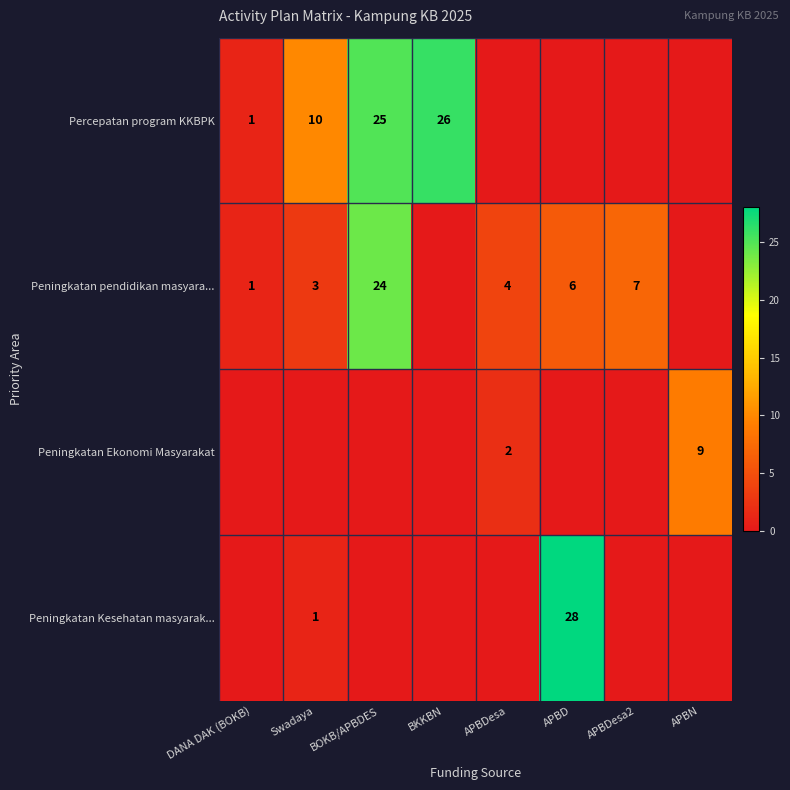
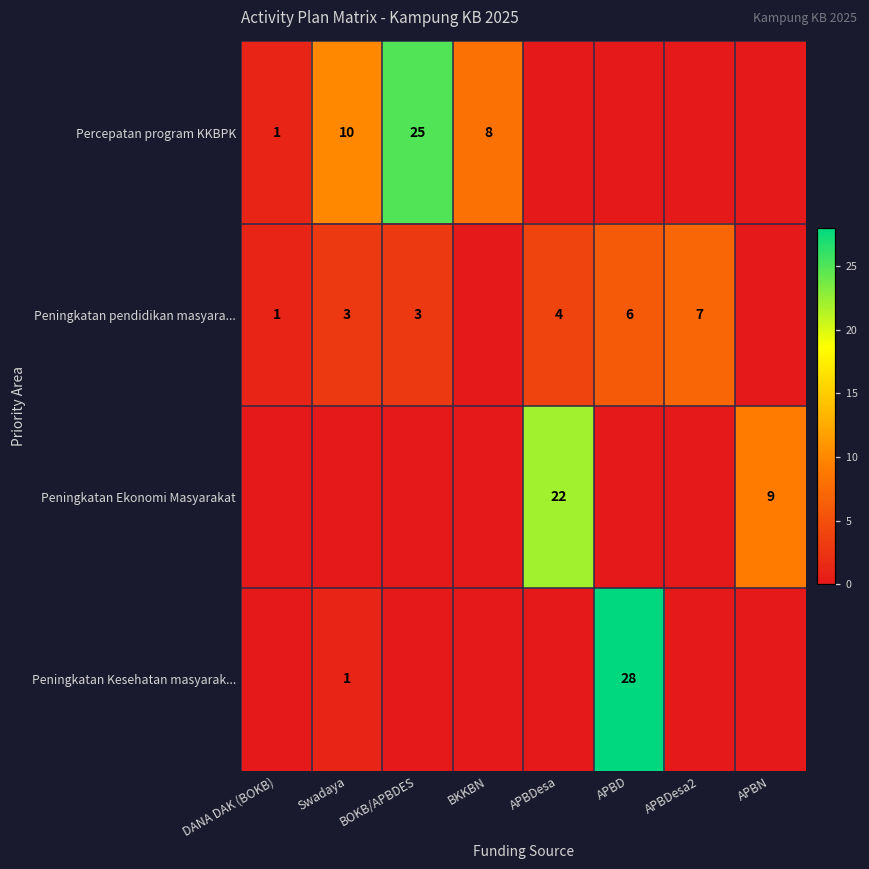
  {
    "Percepatan program KKBPK": {
      "DANA DAK (BOKB)": 1,
      "Swadaya": 10,
      "BOKB/APBDES": 25,
-     "BKKBN": 26
+     "BKKBN": 8
    },
    "Peningkatan pendidikan masyara...": {
      "DANA DAK (BOKB)": 1,
      "Swadaya": 3,
-     "BOKB/APBDES": 24,
+     "BOKB/APBDES": 3,
      "APBDesa": 4,
      "APBD": 6,
      "APBDesa2": 7
    },
    "Peningkatan Ekonomi Masyarakat": {
-     "APBDesa": 2,
+     "APBDesa": 22,
      "APBN": 9
    },
    "Peningkatan Kesehatan masyarak...": {
      "Swadaya": 1,
      "APBD": 28
    }
  }
